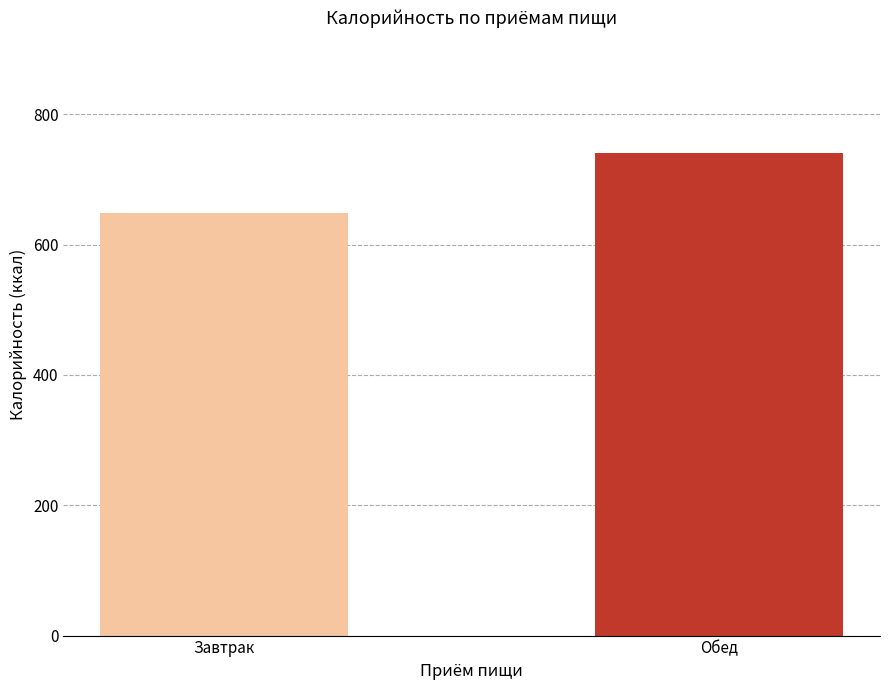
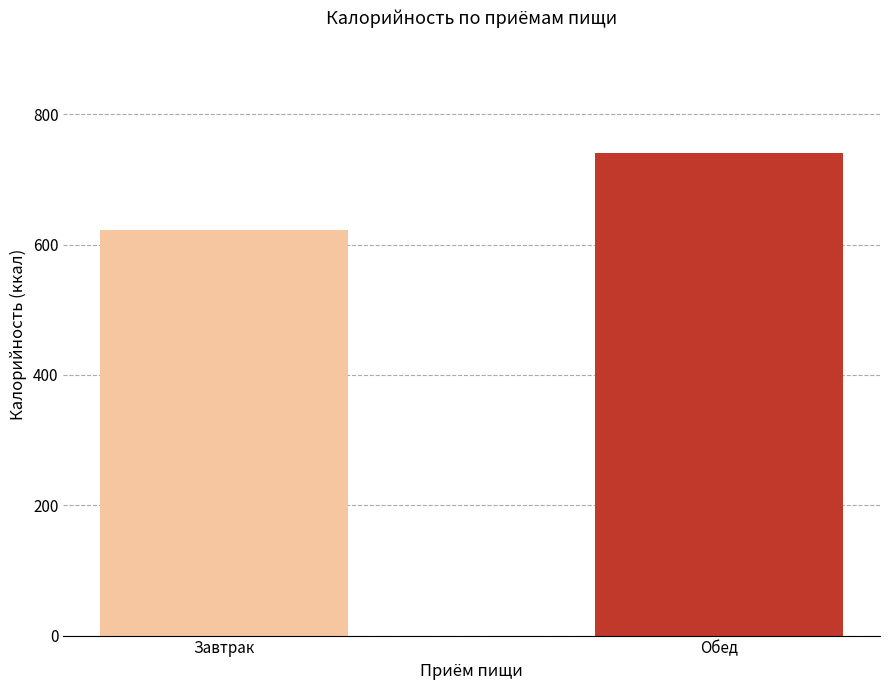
  {
-   "Завтрак": 650,
+   "Завтрак": 620,
    "Обед": 740
  }
